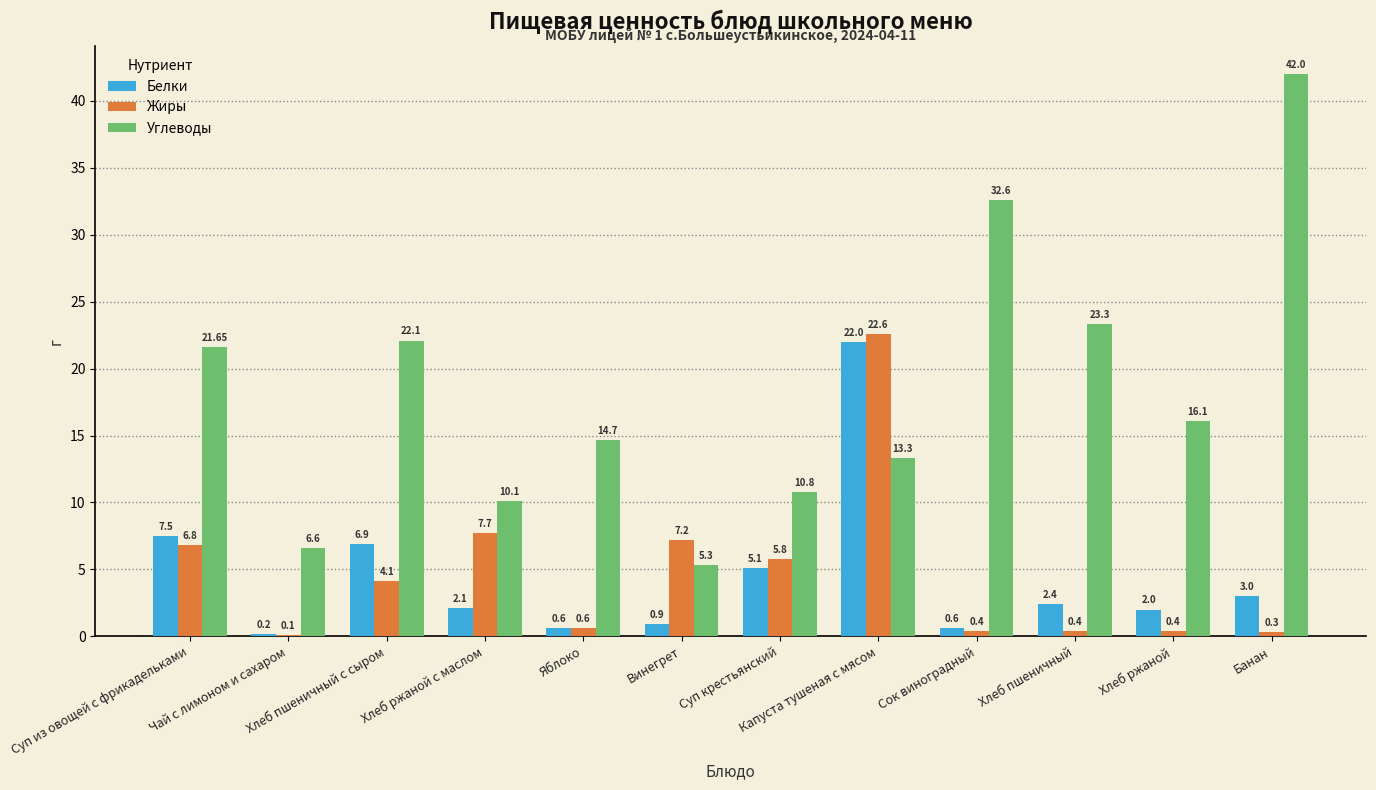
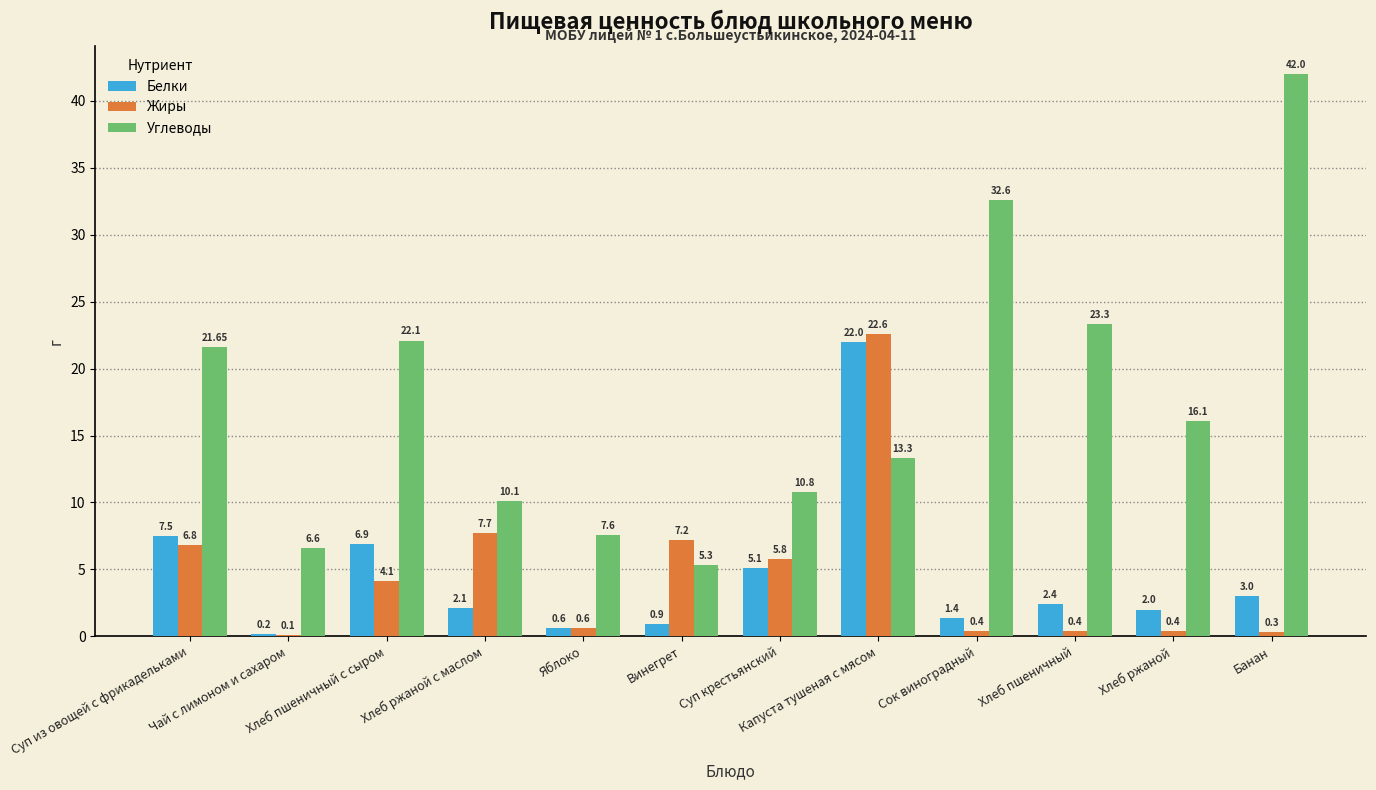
  {
    "Белки": {
      "Суп из овощей с фрикадельками": 7.5,
      "Чай с лимоном и сахаром": 0.2,
      "Хлеб пшеничный с сыром": 6.9,
      "Хлеб ржаной с маслом": 2.1,
      "Яблоко": 0.6,
      "Винегрет": 0.9,
      "Суп крестьянский": 5.1,
      "Капуста тушеная с мясом": 22.0,
-     "Сок виноградный": 0.6,
+     "Сок виноградный": 1.4,
      "Хлеб пшеничный": 2.4,
      "Хлеб ржаной": 2.0,
      "Банан": 3.0
    },
    "Жиры": {
      "Суп из овощей с фрикадельками": 6.8,
      "Чай с лимоном и сахаром": 0.1,
      "Хлеб пшеничный с сыром": 4.1,
      "Хлеб ржаной с маслом": 7.7,
      "Яблоко": 0.6,
      "Винегрет": 7.2,
      "Суп крестьянский": 5.8,
      "Капуста тушеная с мясом": 22.6,
      "Сок виноградный": 0.4,
      "Хлеб пшеничный": 0.4,
      "Хлеб ржаной": 0.4,
      "Банан": 0.3
    },
    "Углеводы": {
      "Суп из овощей с фрикадельками": 21.65,
      "Чай с лимоном и сахаром": 6.6,
      "Хлеб пшеничный с сыром": 22.1,
      "Хлеб ржаной с маслом": 10.1,
-     "Яблоко": 14.7,
+     "Яблоко": 7.6,
      "Винегрет": 5.3,
      "Суп крестьянский": 10.8,
      "Капуста тушеная с мясом": 13.3,
      "Сок виноградный": 32.6,
      "Хлеб пшеничный": 23.3,
      "Хлеб ржаной": 16.1,
      "Банан": 42.0
    }
  }
